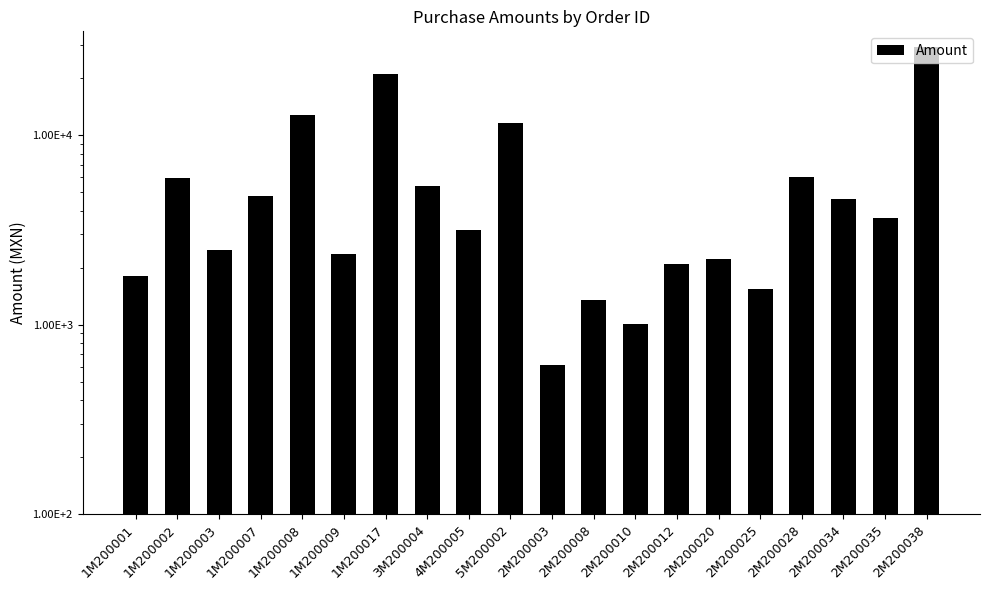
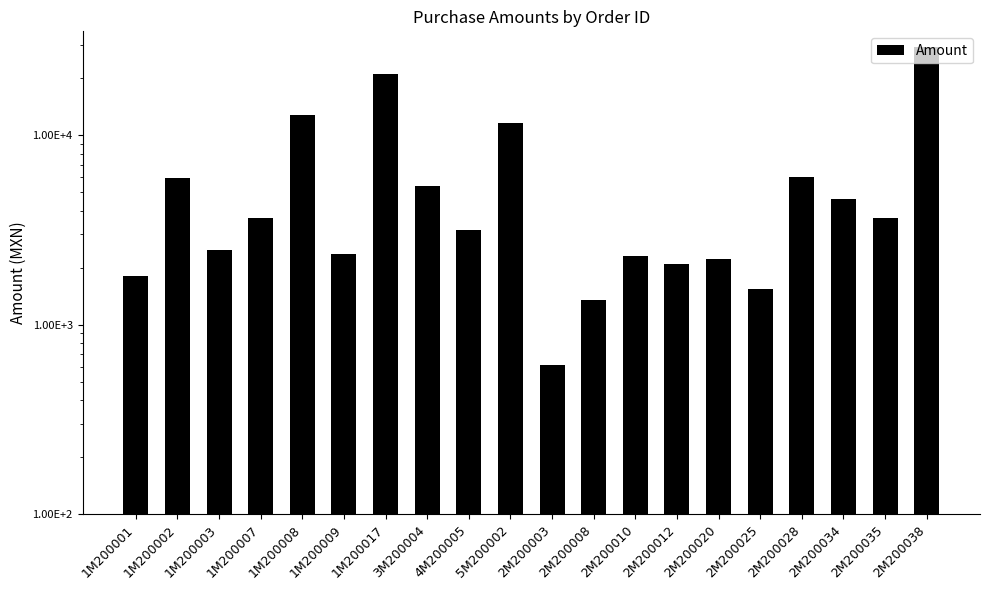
  {
    "1M200001": 1800,
    "1M200002": 5900,
    "1M200003": 2500,
-   "1M200007": 4800,
+   "1M200007": 3600,
    "1M200008": 13000,
    "1M200009": 2400,
    "1M200017": 21000,
    "3M200004": 5400,
    "4M200005": 3200,
    "5M200002": 12000,
    "2M200003": 620,
    "2M200008": 1300,
-   "2M200010": 1000,
+   "2M200010": 2300,
    "2M200012": 2100,
    "2M200020": 2200,
    "2M200025": 1600,
    "2M200028": 6000,
    "2M200034": 4600,
    "2M200035": 3700
  }
